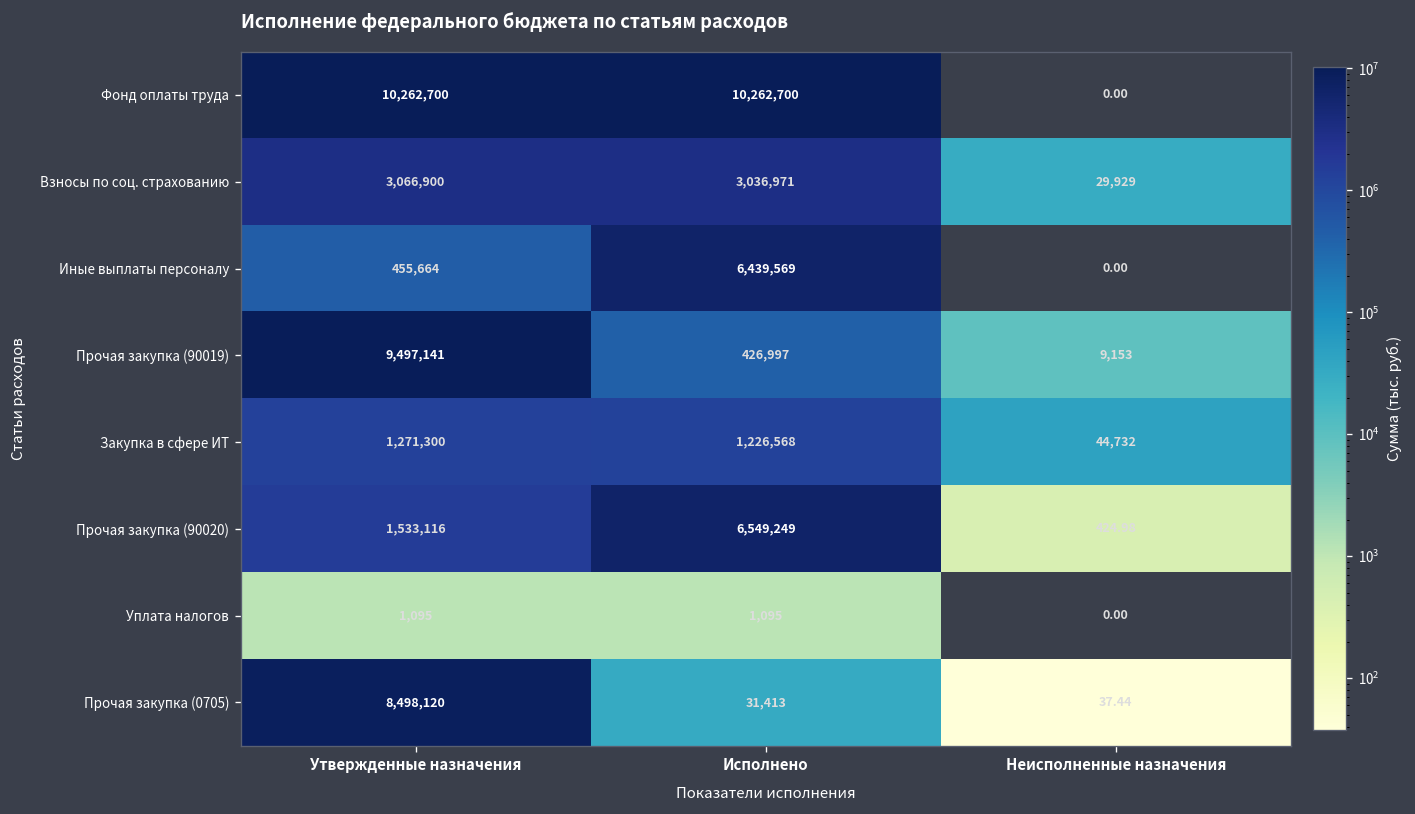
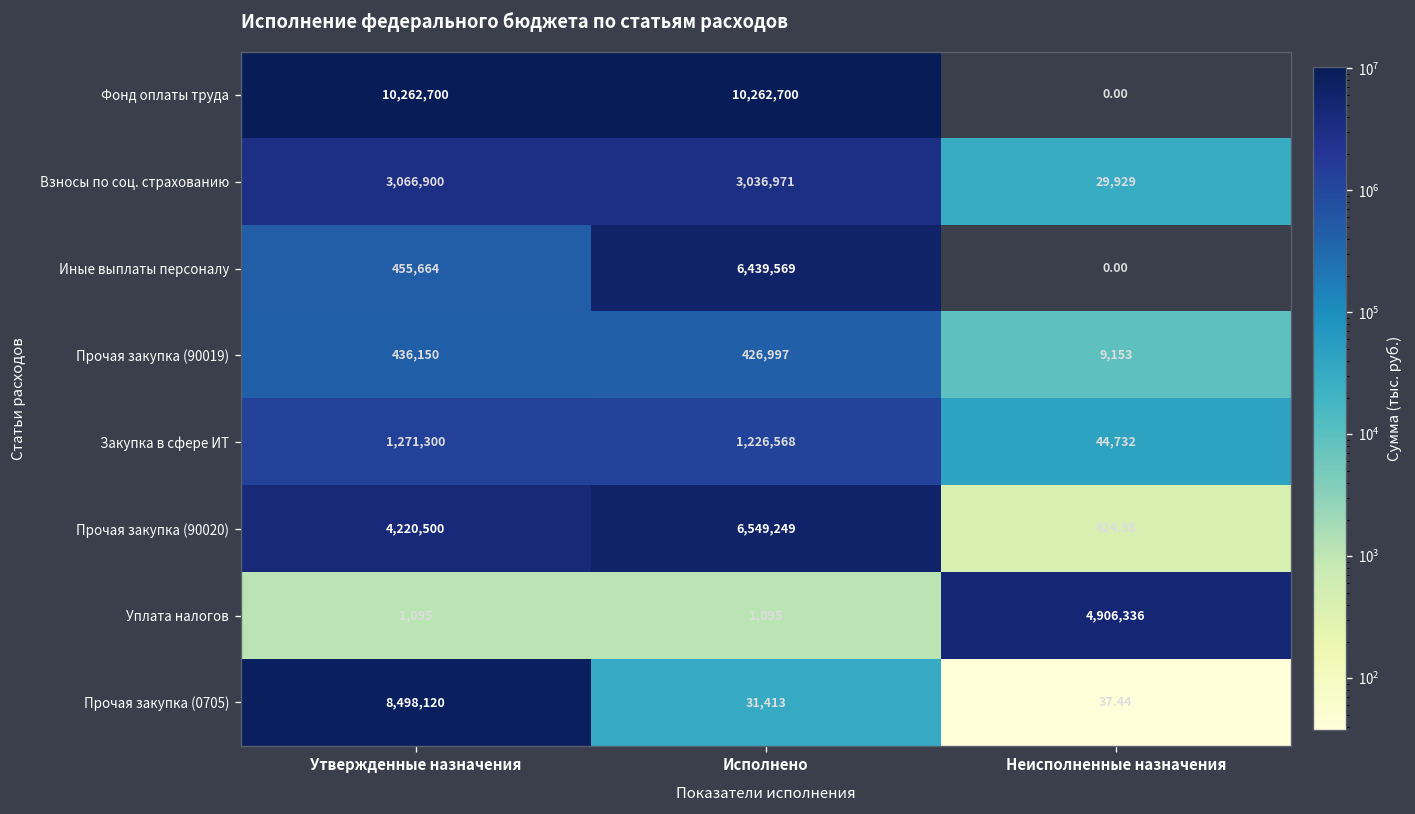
  {
    "Фонд оплаты труда": {
      "Утвержденные назначения": "10,262,700",
      "Исполнено": "10,262,700",
      "Неисполненные назначения": "0.00"
    },
    "Взносы по соц. страхованию": {
      "Утвержденные назначения": "3,066,900",
      "Исполнено": "3,036,971",
      "Неисполненные назначения": "29,929"
    },
    "Иные выплаты персоналу": {
      "Утвержденные назначения": "455,664",
      "Исполнено": "6,439,569",
      "Неисполненные назначения": "0.00"
    },
    "Прочая закупка (90019)": {
-     "Утвержденные назначения": "9,497,141",
+     "Утвержденные назначения": "436,150",
      "Исполнено": "426,997",
      "Неисполненные назначения": "9,153"
    },
    "Закупка в сфере ИТ": {
      "Утвержденные назначения": "1,271,300",
      "Исполнено": "1,226,568",
      "Неисполненные назначения": "44,732"
    },
    "Прочая закупка (90020)": {
-     "Утвержденные назначения": "1,533,116",
+     "Утвержденные назначения": "4,220,500",
      "Исполнено": "6,549,249"
    },
    "Уплата налогов": {
-     "Неисполненные назначения": "0.00"
+     "Неисполненные назначения": "4,906,336"
    },
    "Прочая закупка (0705)": {
      "Утвержденные назначения": "8,498,120",
      "Исполнено": "31,413"
    }
  }
